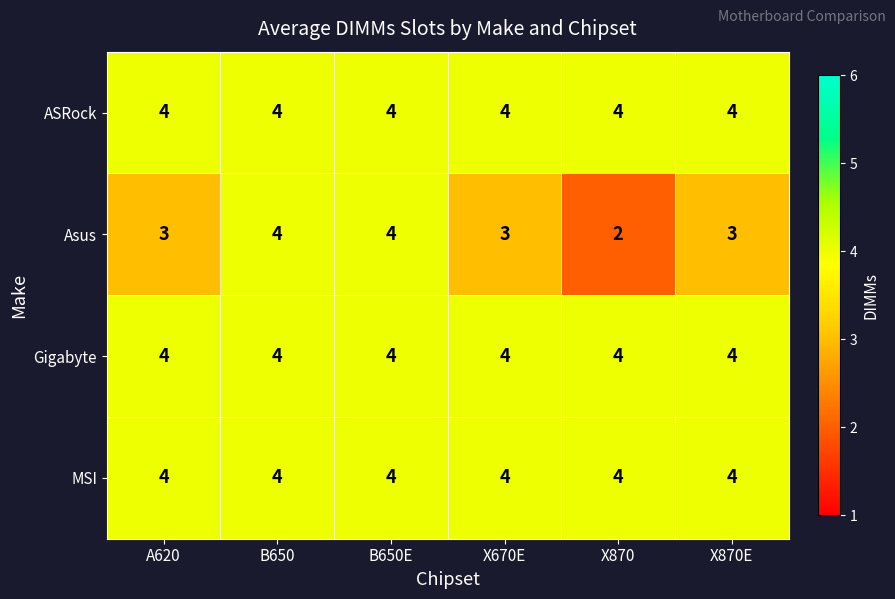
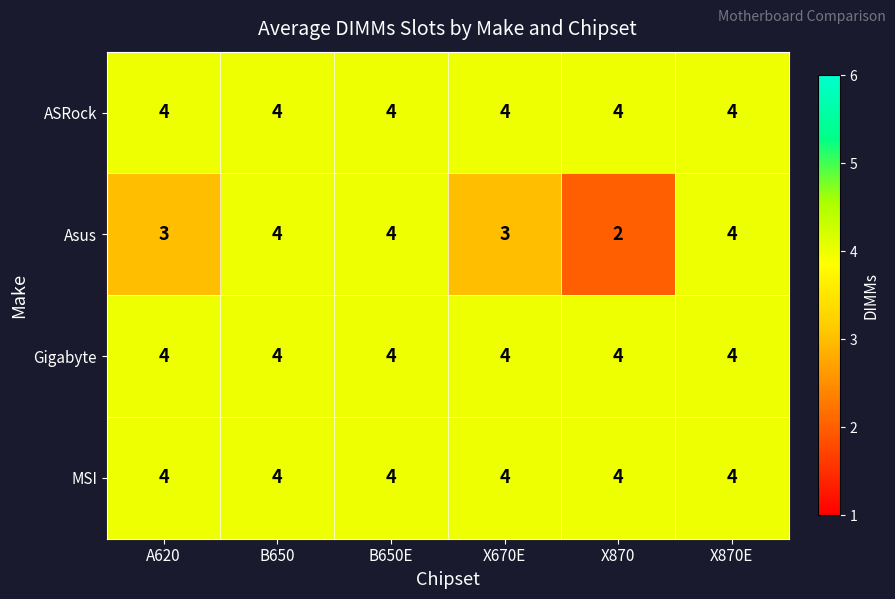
  {
    "ASRock": {
      "A620": 4,
      "B650": 4,
      "B650E": 4,
      "X670E": 4,
      "X870": 4,
      "X870E": 4
    },
    "Asus": {
      "A620": 3,
      "B650": 4,
      "B650E": 4,
      "X670E": 3,
      "X870": 2,
-     "X870E": 3
+     "X870E": 4
    },
    "Gigabyte": {
      "A620": 4,
      "B650": 4,
      "B650E": 4,
      "X670E": 4,
      "X870": 4,
      "X870E": 4
    },
    "MSI": {
      "A620": 4,
      "B650": 4,
      "B650E": 4,
      "X670E": 4,
      "X870": 4,
      "X870E": 4
    }
  }
